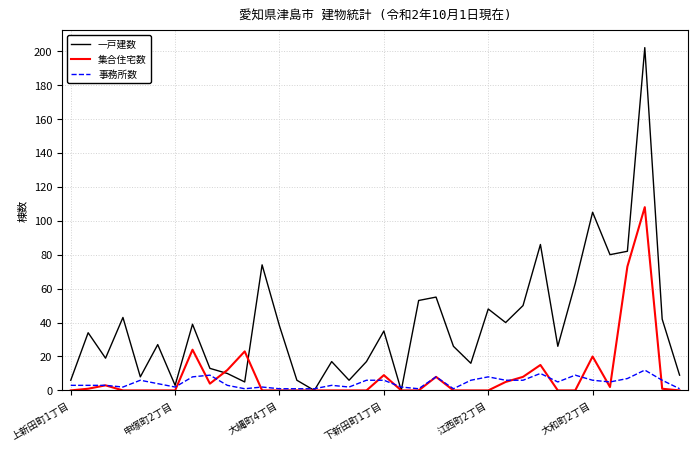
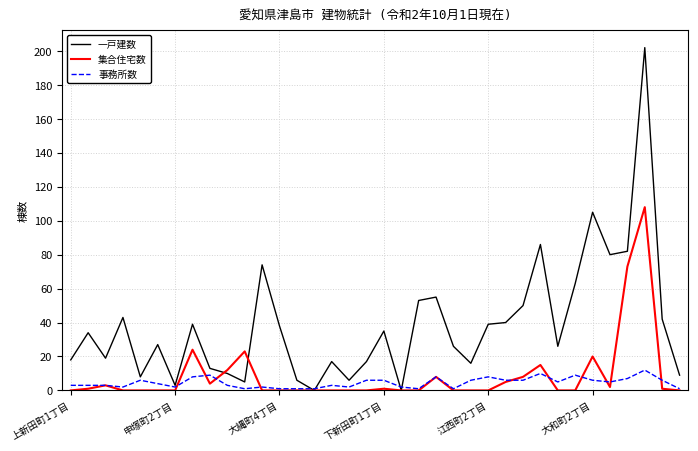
  {
    "一戸建数": {
-     "上新田町1丁目": 6,
+     "上新田町1丁目": 18,
      "大縄町4丁目": 38,
      "下新田町1丁目": 35,
-     "江西町2丁目": 48,
+     "江西町2丁目": 39,
      "大和町2丁目": 105
    },
    "集合住宅数": {
      "上新田町1丁目": 0,
      "申塚町2丁目": 0,
-     "下新田町1丁目": 9,
+     "下新田町1丁目": 1,
      "江西町2丁目": 0,
      "大和町2丁目": 20
    },
    "事務所数": {
      "上新田町1丁目": 3,
      "下新田町1丁目": 6,
      "江西町2丁目": 8,
      "大和町2丁目": 6
    }
  }
